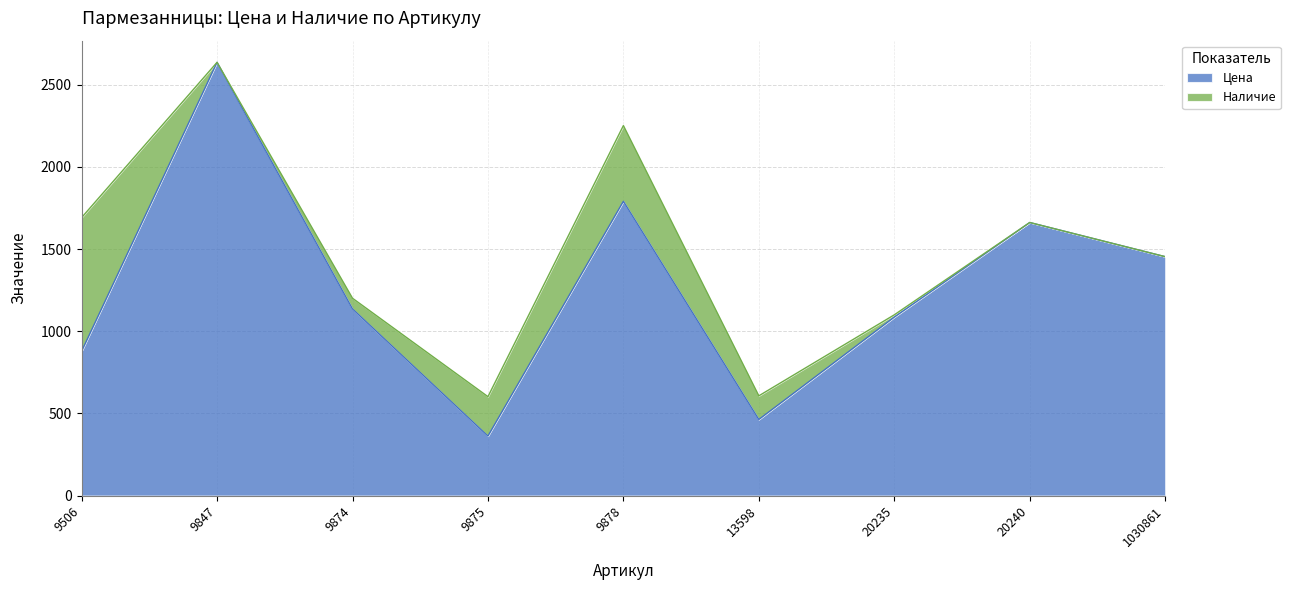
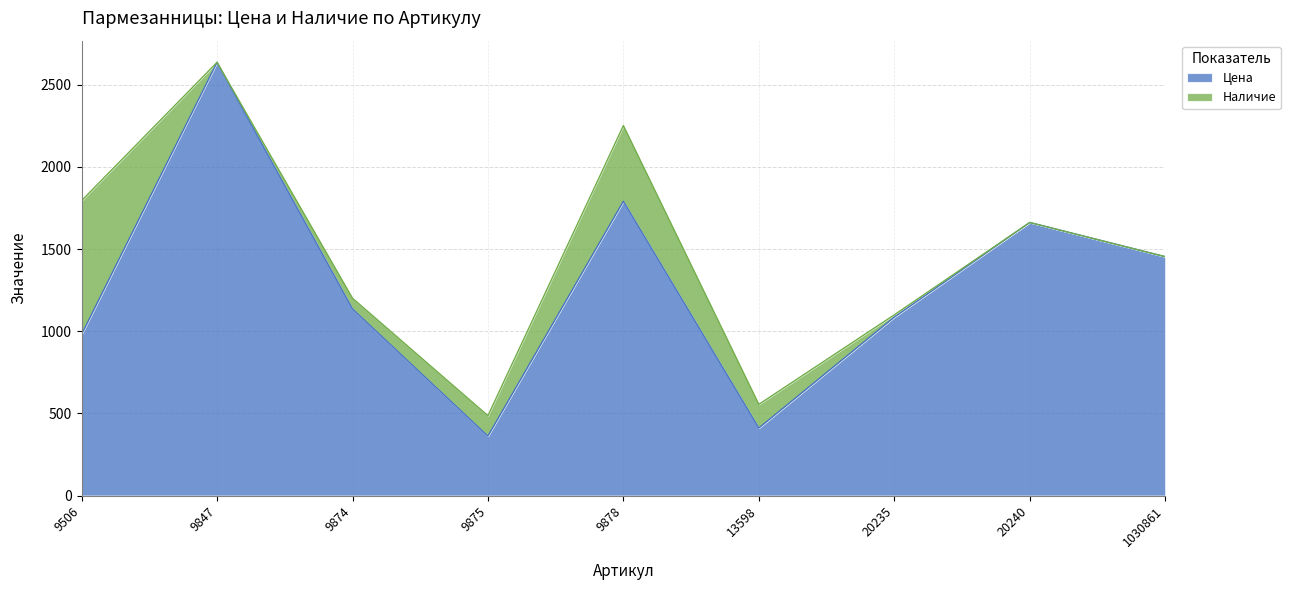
  {
    "Цена": {
-     "9506": 880,
+     "9506": 980,
      "9874": 1140,
      "9875": 360,
      "9878": 1790,
-     "13598": 460
+     "13598": 410
    },
    "Наличие": {
      "9506": 810,
      "9874": 70,
-     "9875": 240,
+     "9875": 120,
      "9878": 460,
      "13598": 140
    }
  }
